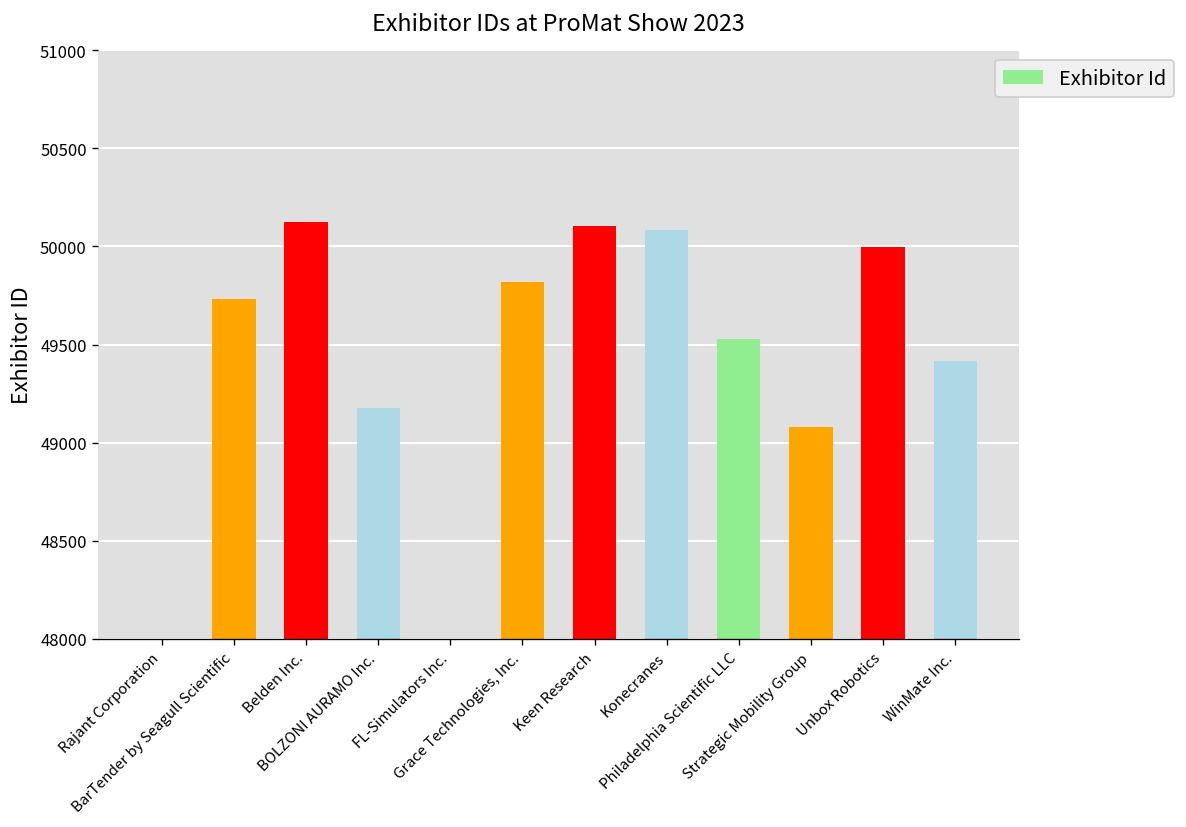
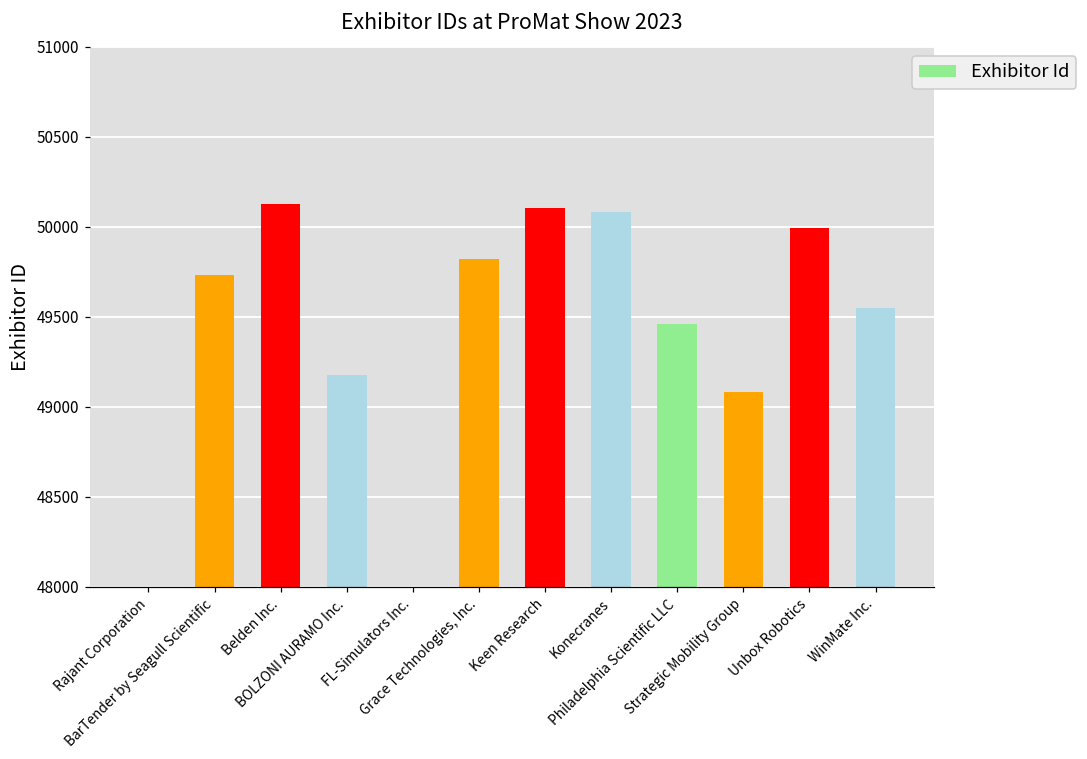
  {
    "BarTender by Seagull Scientific": 49730,
    "Belden Inc.": 50130,
    "BOLZONI AURAMO Inc.": 49180,
    "Grace Technologies, Inc.": 49820,
    "Keen Research": 50100,
    "Konecranes": 50080,
-   "Philadelphia Scientific LLC": 49530,
+   "Philadelphia Scientific LLC": 49460,
    "Strategic Mobility Group": 49080,
    "Unbox Robotics": 50000,
-   "WinMate Inc.": 49410
+   "WinMate Inc.": 49550
  }
